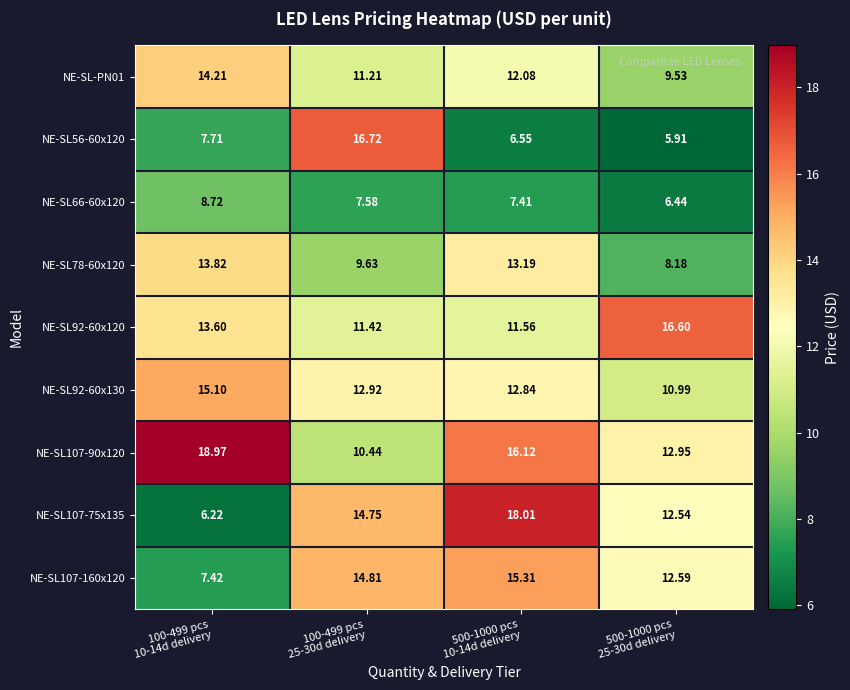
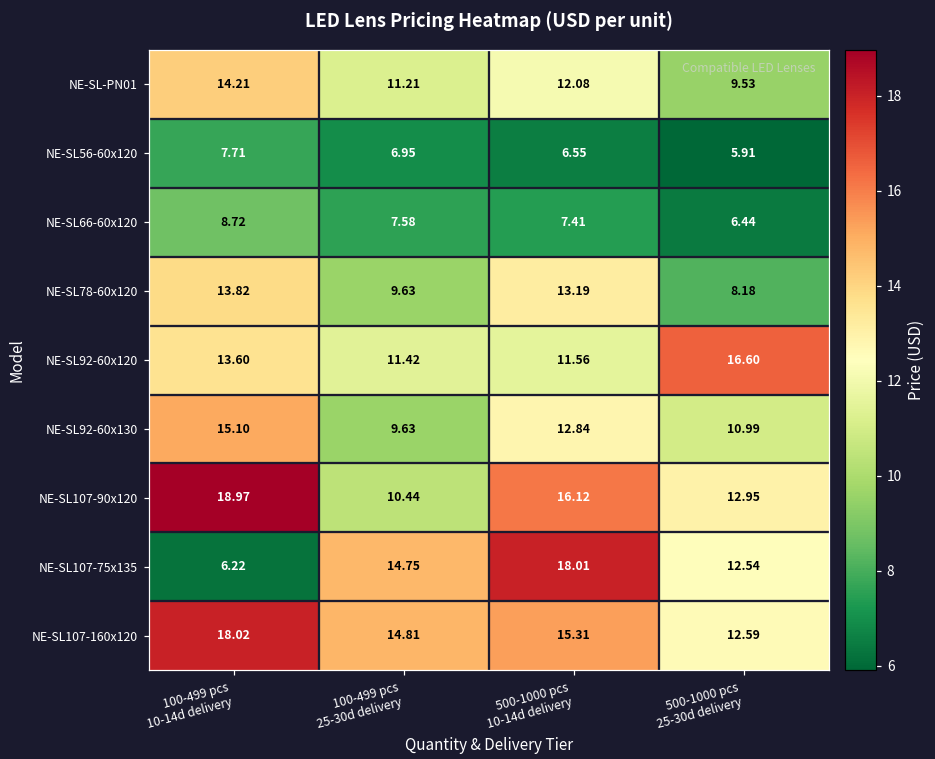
  {
    "NE-SL-PN01": {
      "100-499 pcs 10-14d delivery": 14.21,
      "100-499 pcs 25-30d delivery": 11.21,
      "500-1000 pcs 10-14d delivery": 12.08
    },
    "NE-SL56-60x120": {
      "100-499 pcs 10-14d delivery": 7.71,
-     "100-499 pcs 25-30d delivery": 16.72,
+     "100-499 pcs 25-30d delivery": 6.95,
      "500-1000 pcs 10-14d delivery": 6.55,
      "500-1000 pcs 25-30d delivery": 5.91
    },
    "NE-SL66-60x120": {
      "100-499 pcs 10-14d delivery": 8.72,
      "100-499 pcs 25-30d delivery": 7.58,
      "500-1000 pcs 10-14d delivery": 7.41,
      "500-1000 pcs 25-30d delivery": 6.44
    },
    "NE-SL78-60x120": {
      "100-499 pcs 10-14d delivery": 13.82,
      "100-499 pcs 25-30d delivery": 9.63,
      "500-1000 pcs 10-14d delivery": 13.19,
      "500-1000 pcs 25-30d delivery": 8.18
    },
    "NE-SL92-60x120": {
      "100-499 pcs 10-14d delivery": 13.60,
      "100-499 pcs 25-30d delivery": 11.42,
      "500-1000 pcs 10-14d delivery": 11.56,
      "500-1000 pcs 25-30d delivery": 16.60
    },
    "NE-SL92-60x130": {
      "100-499 pcs 10-14d delivery": 15.10,
-     "100-499 pcs 25-30d delivery": 12.92,
+     "100-499 pcs 25-30d delivery": 9.63,
      "500-1000 pcs 10-14d delivery": 12.84,
      "500-1000 pcs 25-30d delivery": 10.99
    },
    "NE-SL107-90x120": {
      "100-499 pcs 10-14d delivery": 18.97,
      "100-499 pcs 25-30d delivery": 10.44,
      "500-1000 pcs 10-14d delivery": 16.12,
      "500-1000 pcs 25-30d delivery": 12.95
    },
    "NE-SL107-75x135": {
      "100-499 pcs 10-14d delivery": 6.22,
      "100-499 pcs 25-30d delivery": 14.75,
      "500-1000 pcs 10-14d delivery": 18.01,
      "500-1000 pcs 25-30d delivery": 12.54
    },
    "NE-SL107-160x120": {
-     "100-499 pcs 10-14d delivery": 7.42,
+     "100-499 pcs 10-14d delivery": 18.02,
      "100-499 pcs 25-30d delivery": 14.81,
      "500-1000 pcs 10-14d delivery": 15.31,
      "500-1000 pcs 25-30d delivery": 12.59
    }
  }
